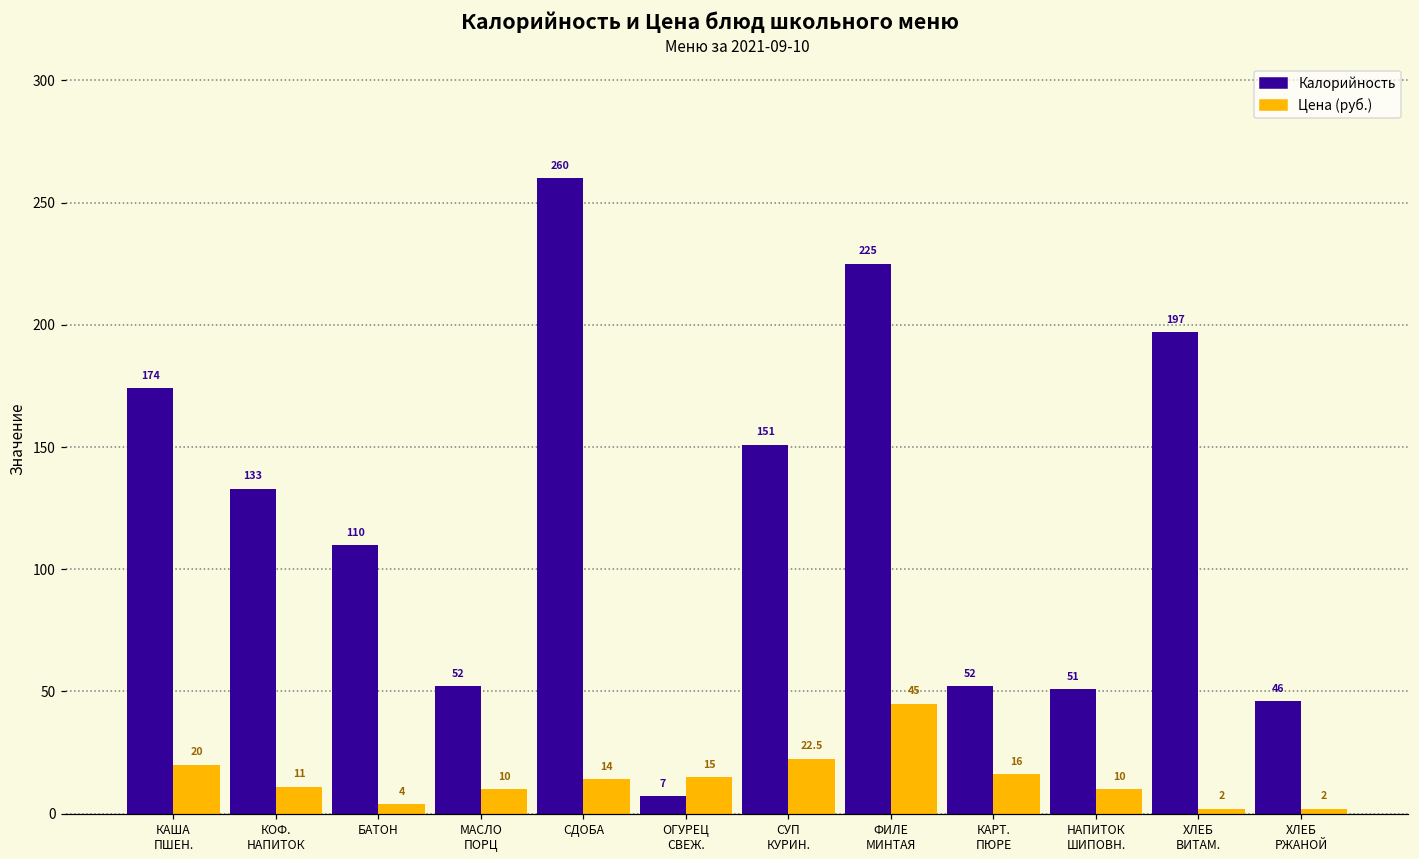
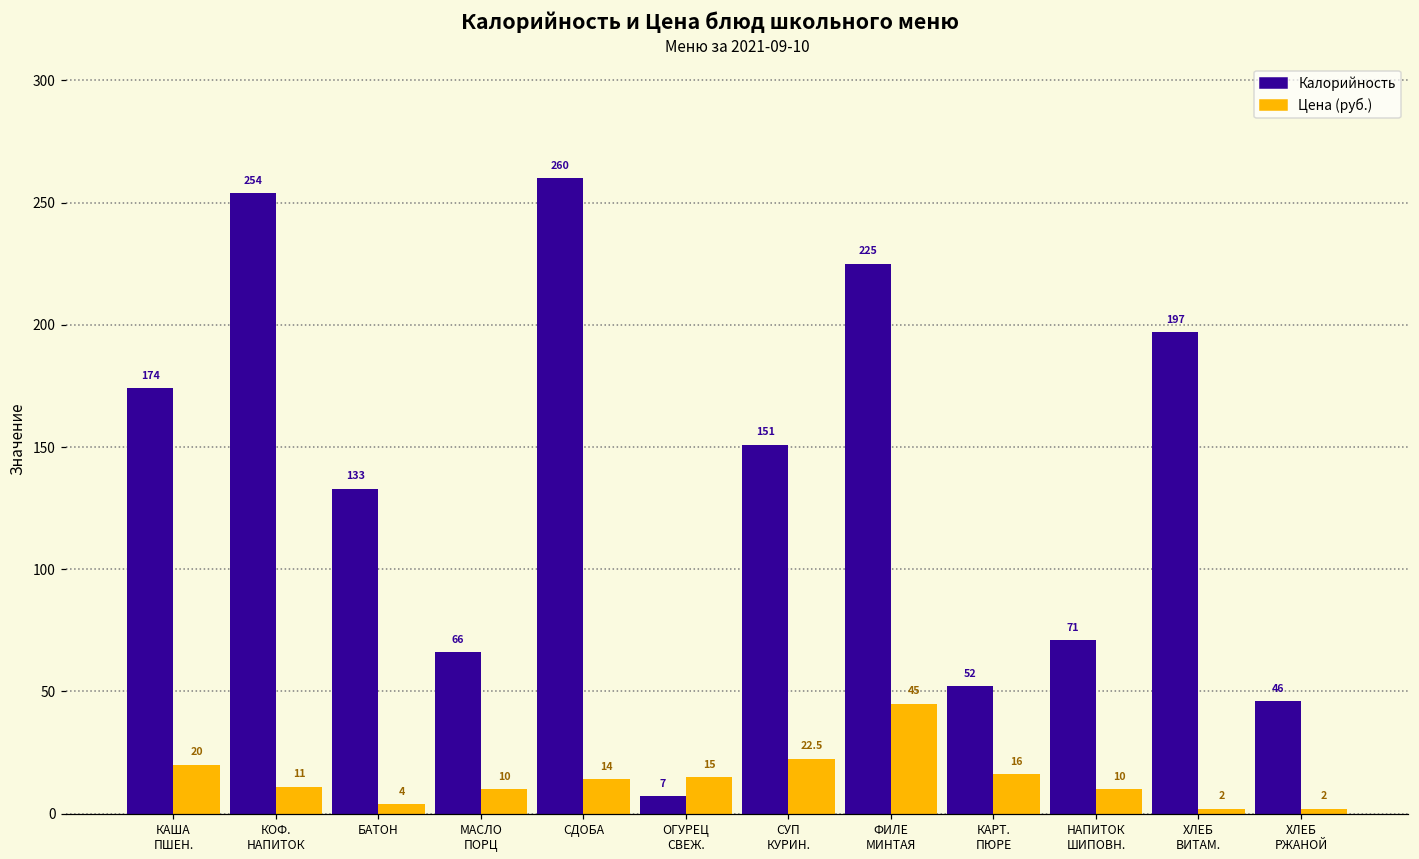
  {
    "Калорийность": {
      "КАША ПШЕН.": 174,
-     "КОФ. НАПИТОК": 133,
-     "БАТОН": 110,
-     "МАСЛО ПОРЦ": 52,
+     "КОФ. НАПИТОК": 254,
+     "БАТОН": 133,
+     "МАСЛО ПОРЦ": 66,
      "СДОБА": 260,
      "ОГУРЕЦ СВЕЖ.": 7,
      "СУП КУРИН.": 151,
      "ФИЛЕ МИНТАЯ": 225,
      "КАРТ. ПЮРЕ": 52,
-     "НАПИТОК ШИПОВН.": 51,
+     "НАПИТОК ШИПОВН.": 71,
      "ХЛЕБ ВИТАМ.": 197,
      "ХЛЕБ РЖАНОЙ": 46
    }
  }
